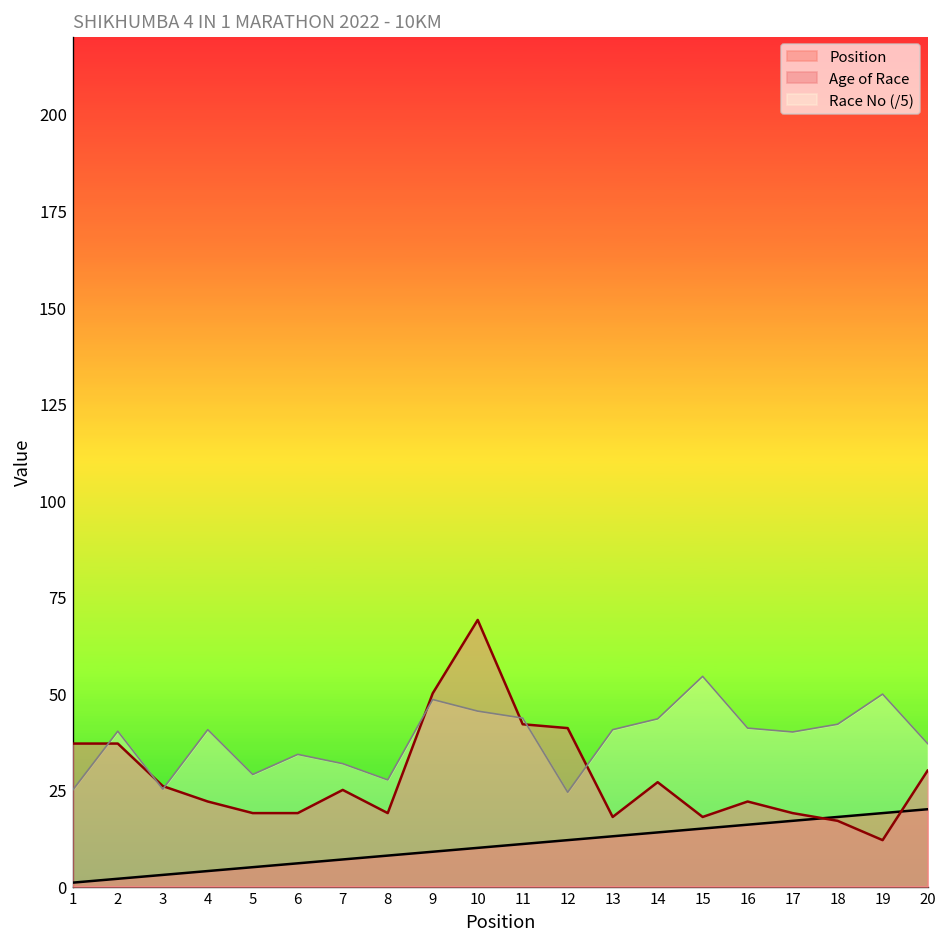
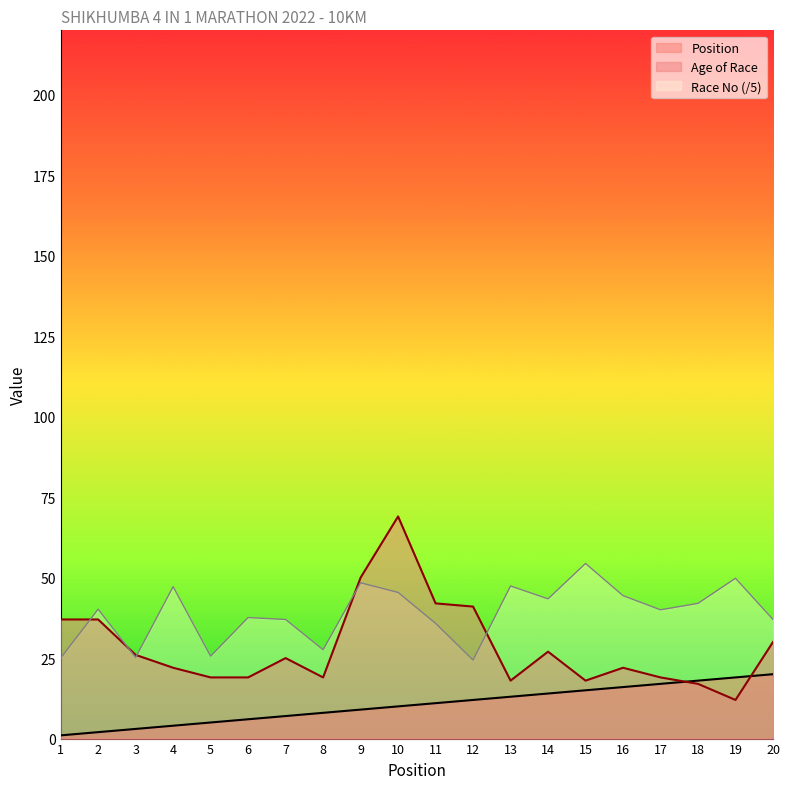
  {
    "Race No (/5)": {
      "1": 25,
      "2": 40,
      "3": 25,
-     "4": 41,
-     "5": 29,
-     "6": 34,
-     "7": 32,
+     "4": 47,
+     "5": 26,
+     "6": 38,
+     "7": 37,
      "8": 28,
      "9": 48,
      "10": 45,
-     "11": 44,
+     "11": 36,
      "12": 24,
-     "13": 41,
+     "13": 47,
      "14": 43,
      "15": 54,
-     "16": 41,
+     "16": 44,
      "17": 40,
      "18": 42,
      "19": 50,
      "20": 37
    }
  }
